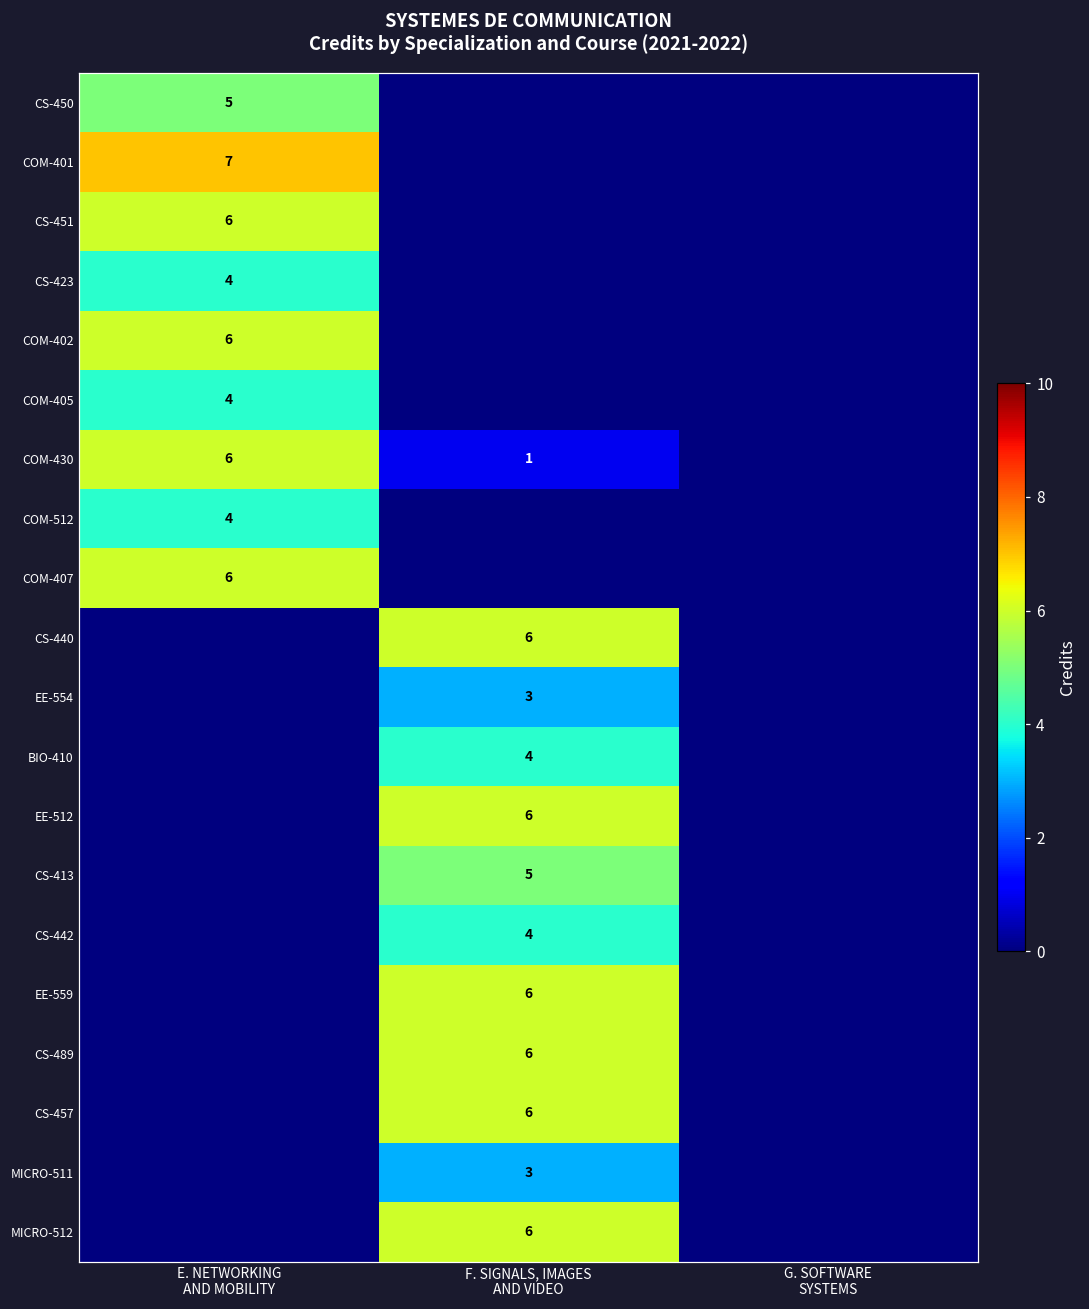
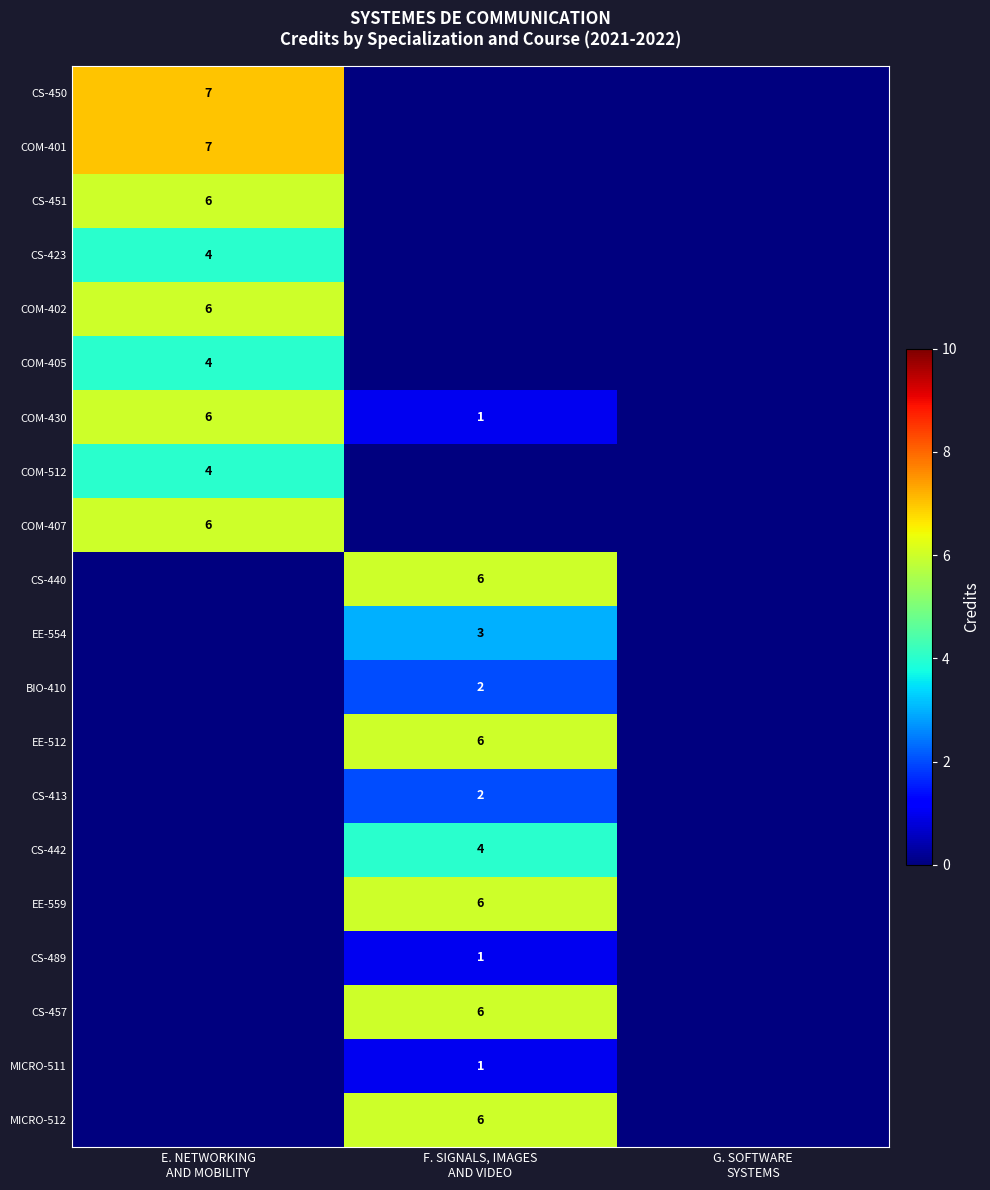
  {
    "CS-450": {
-     "E. NETWORKING AND MOBILITY": 5
+     "E. NETWORKING AND MOBILITY": 7
    },
    "COM-401": {
      "E. NETWORKING AND MOBILITY": 7
    },
    "CS-451": {
      "E. NETWORKING AND MOBILITY": 6
    },
    "CS-423": {
      "E. NETWORKING AND MOBILITY": 4
    },
    "COM-402": {
      "E. NETWORKING AND MOBILITY": 6
    },
    "COM-405": {
      "E. NETWORKING AND MOBILITY": 4
    },
    "COM-430": {
      "E. NETWORKING AND MOBILITY": 6,
      "F. SIGNALS, IMAGES AND VIDEO": 1
    },
    "COM-512": {
      "E. NETWORKING AND MOBILITY": 4
    },
    "COM-407": {
      "E. NETWORKING AND MOBILITY": 6
    },
    "CS-440": {
      "F. SIGNALS, IMAGES AND VIDEO": 6
    },
    "EE-554": {
      "F. SIGNALS, IMAGES AND VIDEO": 3
    },
    "BIO-410": {
-     "F. SIGNALS, IMAGES AND VIDEO": 4
+     "F. SIGNALS, IMAGES AND VIDEO": 2
    },
    "EE-512": {
      "F. SIGNALS, IMAGES AND VIDEO": 6
    },
    "CS-413": {
-     "F. SIGNALS, IMAGES AND VIDEO": 5
+     "F. SIGNALS, IMAGES AND VIDEO": 2
    },
    "CS-442": {
      "F. SIGNALS, IMAGES AND VIDEO": 4
    },
    "EE-559": {
      "F. SIGNALS, IMAGES AND VIDEO": 6
    },
    "CS-489": {
-     "F. SIGNALS, IMAGES AND VIDEO": 6
+     "F. SIGNALS, IMAGES AND VIDEO": 1
    },
    "CS-457": {
      "F. SIGNALS, IMAGES AND VIDEO": 6
    },
    "MICRO-511": {
-     "F. SIGNALS, IMAGES AND VIDEO": 3
+     "F. SIGNALS, IMAGES AND VIDEO": 1
    },
    "MICRO-512": {
      "F. SIGNALS, IMAGES AND VIDEO": 6
    }
  }
